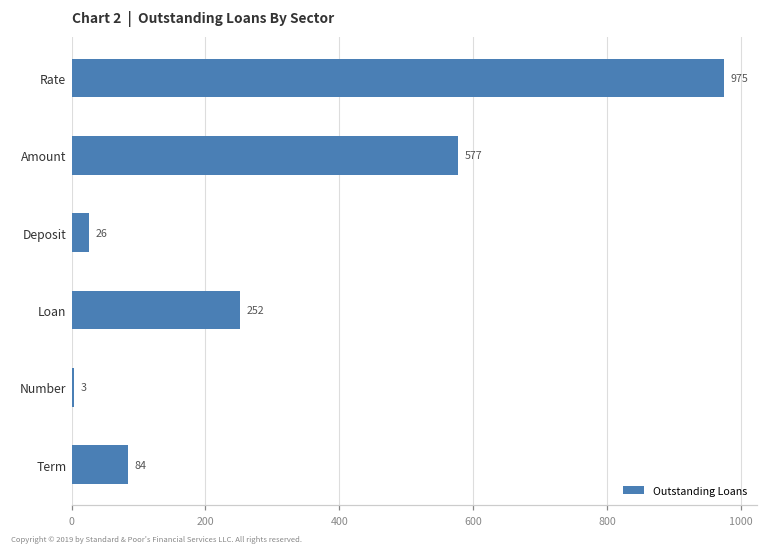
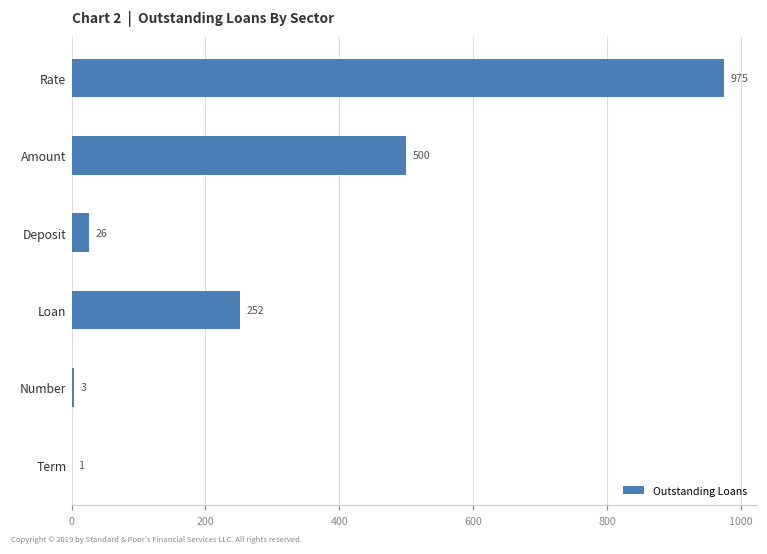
  {
    "Rate": 975,
-   "Amount": 577,
+   "Amount": 500,
    "Deposit": 26,
    "Loan": 252,
    "Number": 3,
-   "Term": 84
+   "Term": 1
  }
